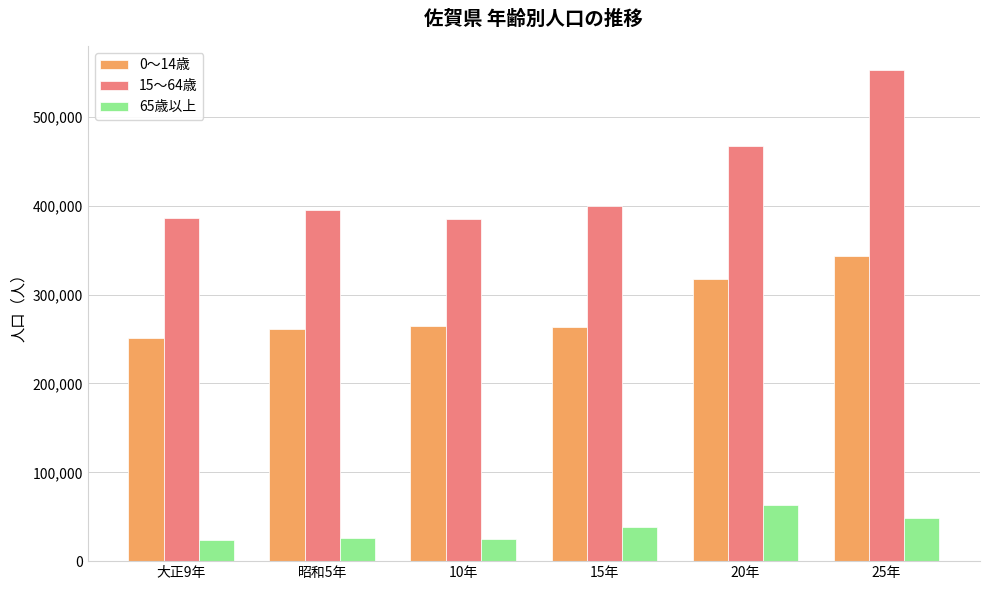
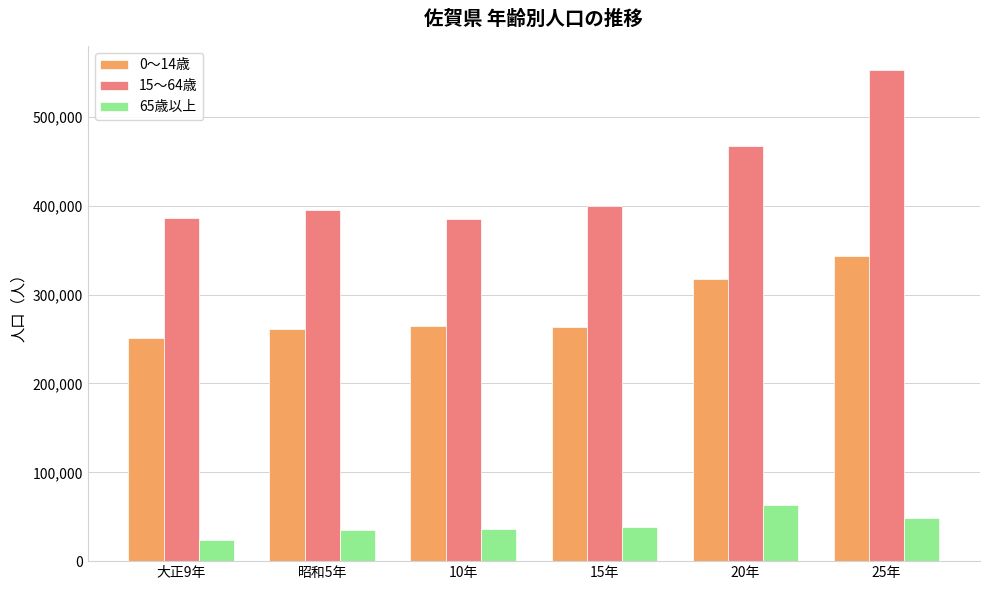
  {
    "65歳以上": {
      "大正9年": "20,000",
-     "昭和5年": "30,000",
-     "10年": "30,000",
+     "昭和5年": "40,000",
+     "10年": "40,000",
      "15年": "40,000",
      "20年": "60,000",
      "25年": "50,000"
    }
  }
